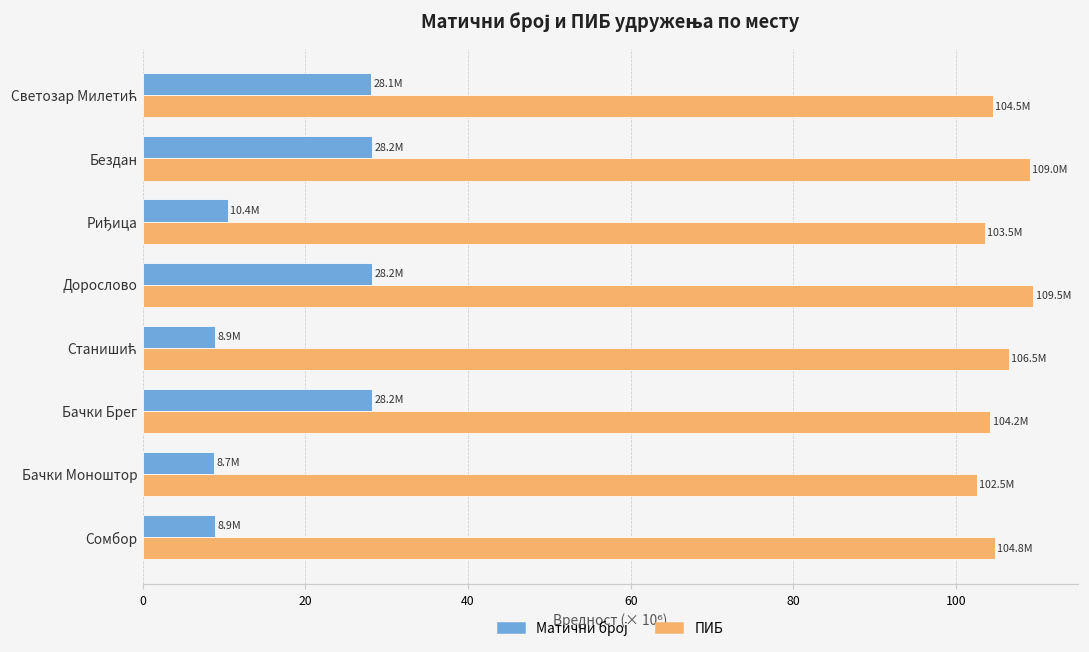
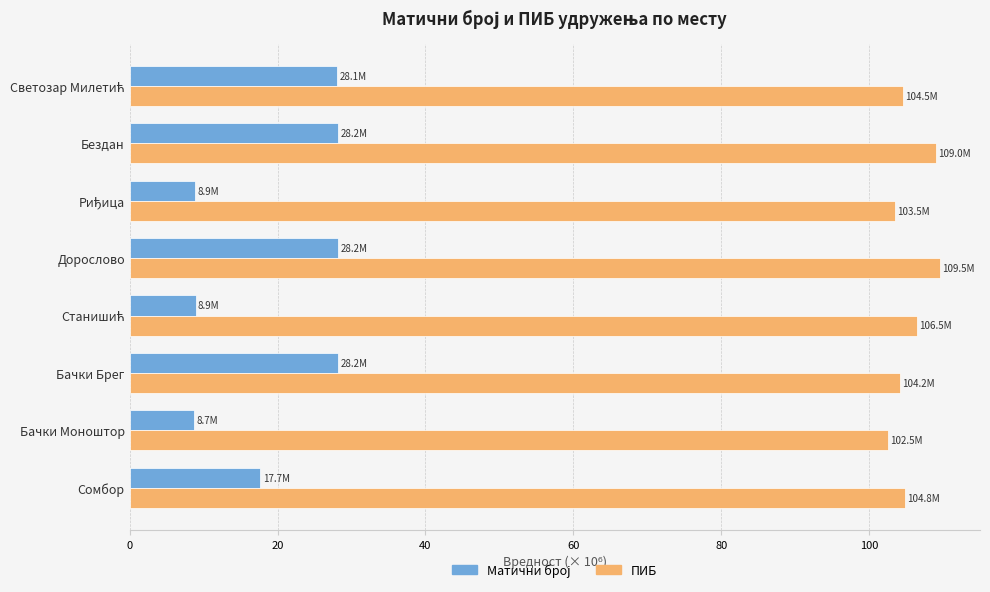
  {
    "Матични број": {
      "Светозар Милетић": "28.1M",
      "Бездан": "28.2M",
-     "Риђица": "10.4M",
+     "Риђица": "8.9M",
      "Дорослово": "28.2M",
      "Станишић": "8.9M",
      "Бачки Брег": "28.2M",
      "Бачки Моноштор": "8.7M",
-     "Сомбор": "8.9M"
+     "Сомбор": "17.7M"
    },
    "ПИБ": {
      "Светозар Милетић": "104.5M",
      "Бездан": "109.0M",
      "Риђица": "103.5M",
      "Дорослово": "109.5M",
      "Станишић": "106.5M",
      "Бачки Брег": "104.2M",
      "Бачки Моноштор": "102.5M",
      "Сомбор": "104.8M"
    }
  }
